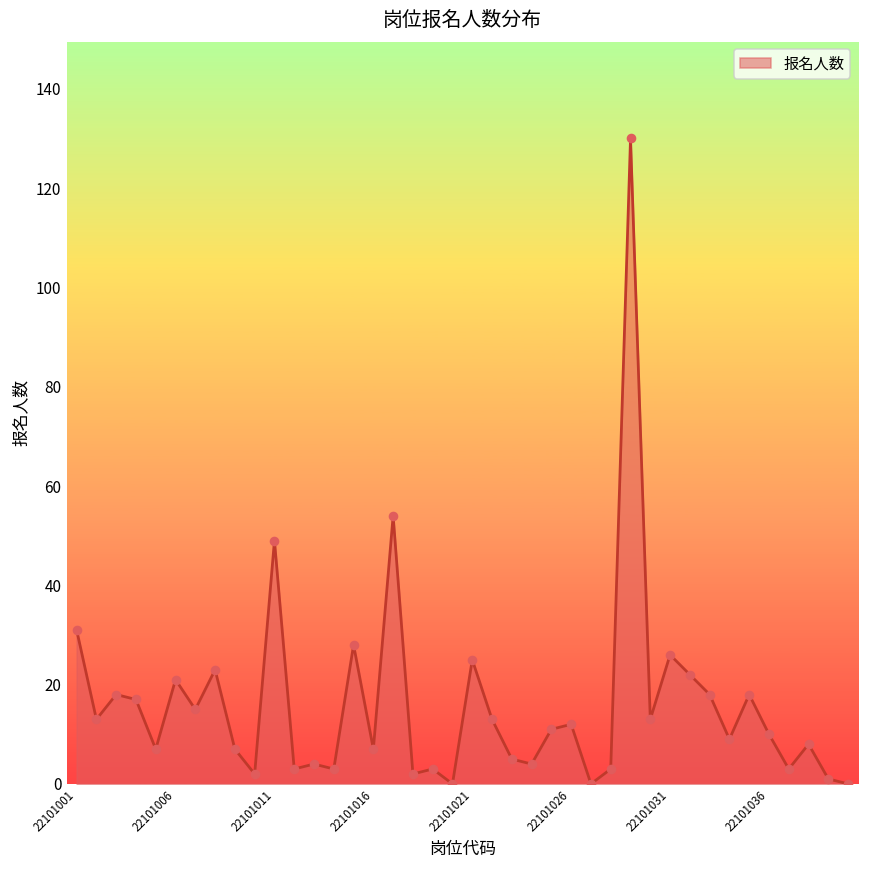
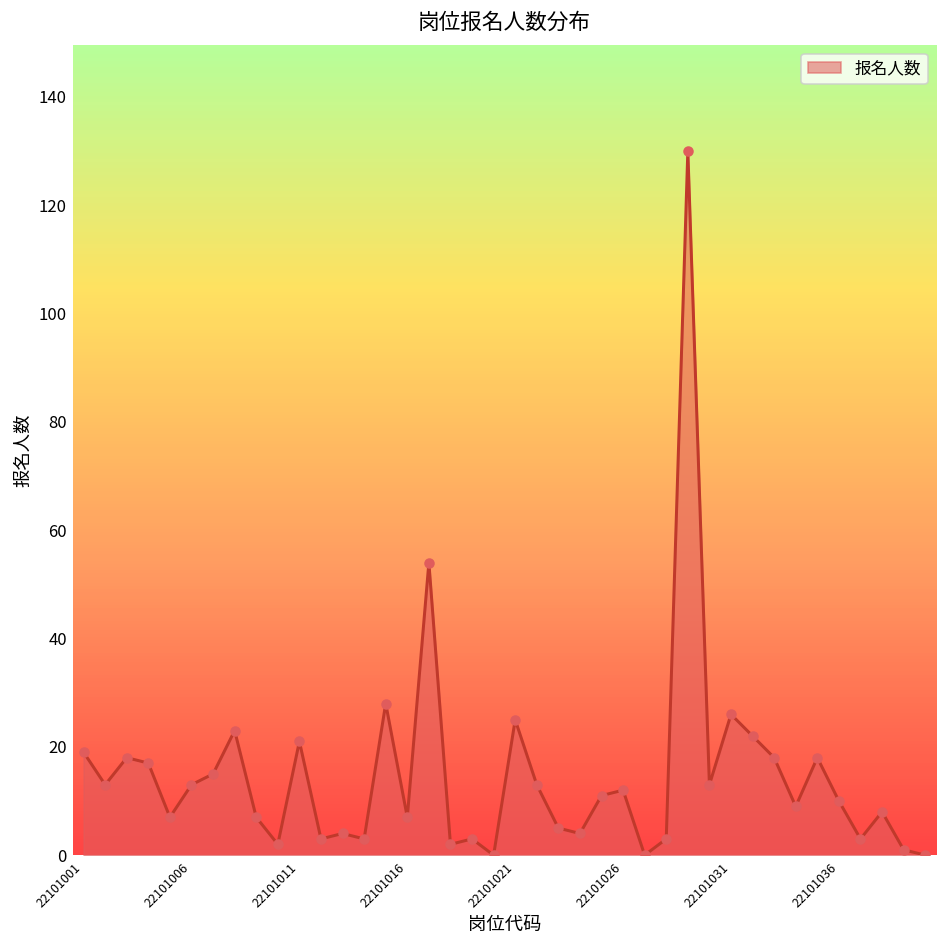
  {
-   "22101001": 31,
-   "22101006": 21,
-   "22101011": 49,
+   "22101001": 19,
+   "22101006": 13,
+   "22101011": 21,
    "22101016": 7,
    "22101021": 25,
    "22101026": 12,
    "22101031": 26,
    "22101036": 10
  }
